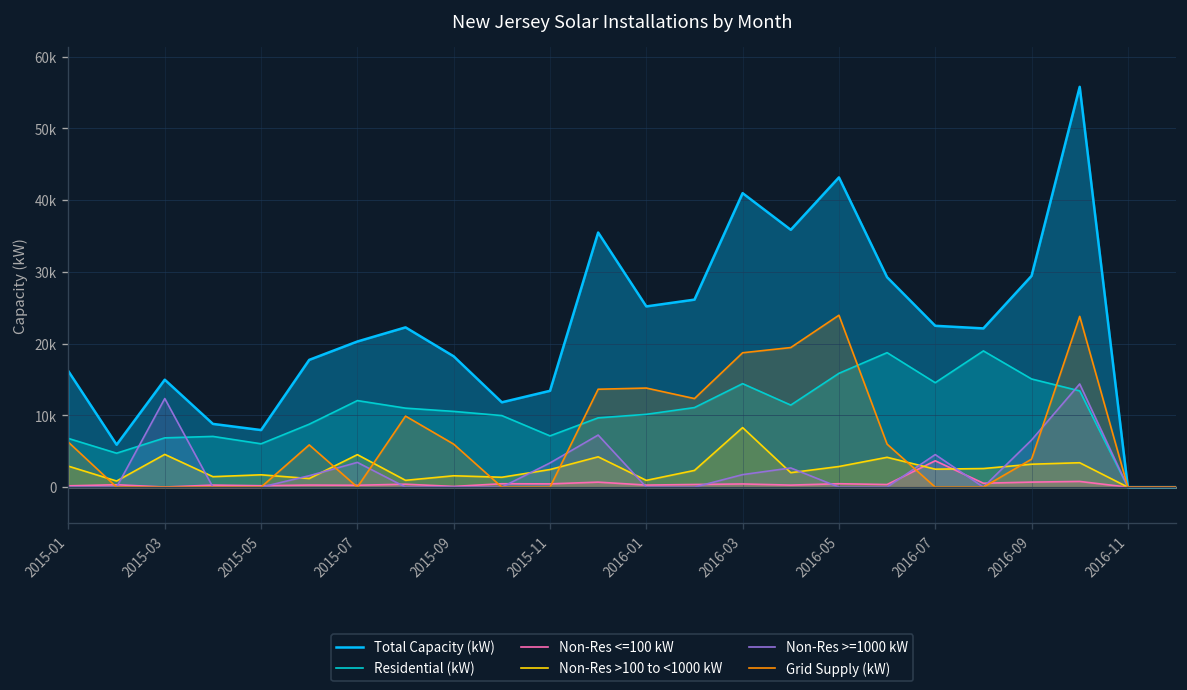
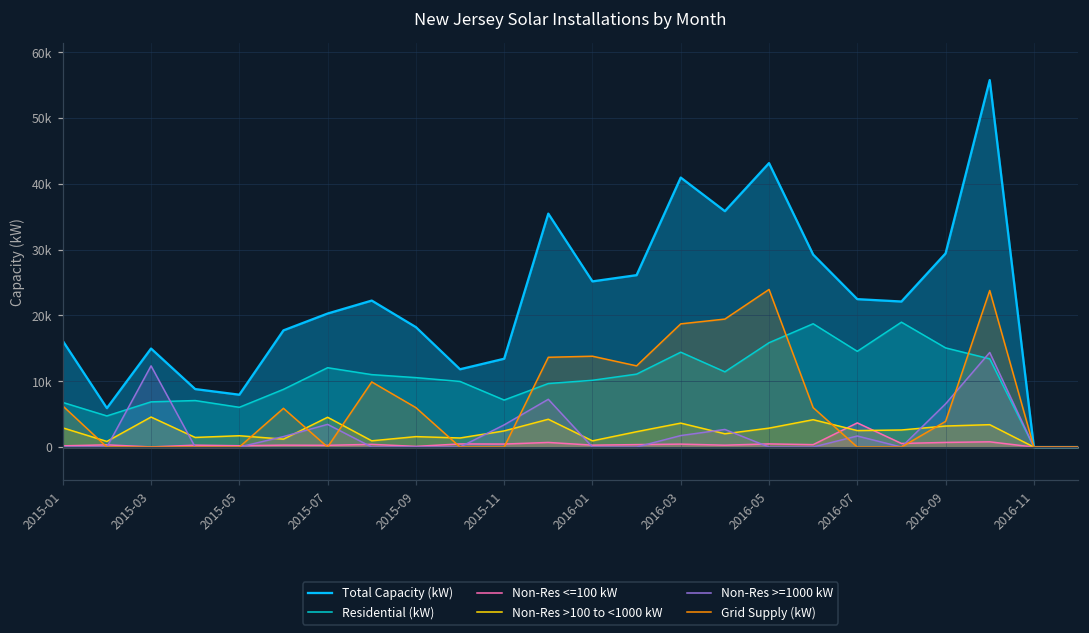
  {
    "Non-Res <=100 kW": {
      "2015-11": 0,
      "2016-03": 0,
      "2016-05": 0,
      "2016-07": 4000,
      "2016-09": 1000
    },
    "Non-Res >100 to <1000 kW": {
      "2015-01": 3000,
      "2015-03": 5000,
      "2015-05": 2000,
      "2015-07": 5000,
      "2015-09": 2000,
      "2015-11": 2000,
      "2016-01": 1000,
-     "2016-03": 8000,
+     "2016-03": 4000,
      "2016-05": 3000,
      "2016-07": 3000,
      "2016-09": 3000
    },
    "Non-Res >=1000 kW": {
      "2015-03": 12000,
      "2015-07": 3000,
      "2015-11": 3000,
      "2016-03": 2000,
      "2016-05": 0,
-     "2016-07": 5000,
+     "2016-07": 2000,
      "2016-09": 7000
    },
    "Grid Supply (kW)": {
      "2015-01": 6000,
      "2015-09": 6000,
      "2015-11": 0,
      "2016-01": 14000,
      "2016-03": 19000,
      "2016-05": 24000,
      "2016-07": 0,
      "2016-09": 4000
    }
  }
